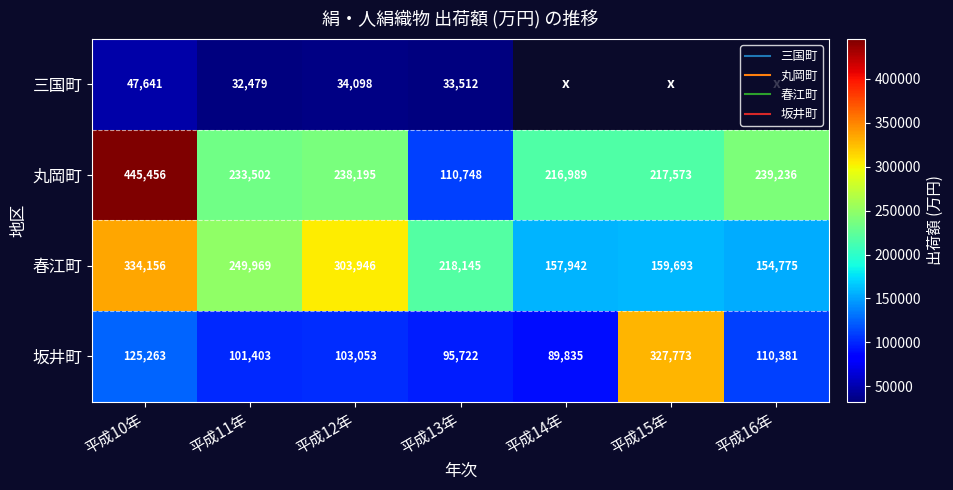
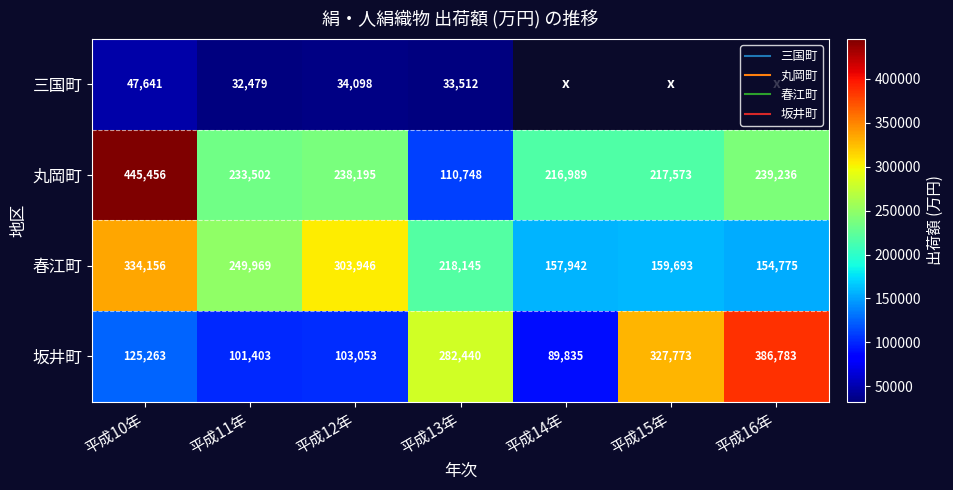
  {
    "三国町": {
      "平成10年": "47,641",
      "平成11年": "32,479",
      "平成12年": "34,098",
      "平成13年": "33,512"
    },
    "丸岡町": {
      "平成10年": "445,456",
      "平成11年": "233,502",
      "平成12年": "238,195",
      "平成13年": "110,748",
      "平成14年": "216,989",
      "平成15年": "217,573",
      "平成16年": "239,236"
    },
    "春江町": {
      "平成10年": "334,156",
      "平成11年": "249,969",
      "平成12年": "303,946",
      "平成13年": "218,145",
      "平成14年": "157,942",
      "平成15年": "159,693",
      "平成16年": "154,775"
    },
    "坂井町": {
      "平成10年": "125,263",
      "平成11年": "101,403",
      "平成12年": "103,053",
-     "平成13年": "95,722",
+     "平成13年": "282,440",
      "平成14年": "89,835",
      "平成15年": "327,773",
-     "平成16年": "110,381"
+     "平成16年": "386,783"
    }
  }
